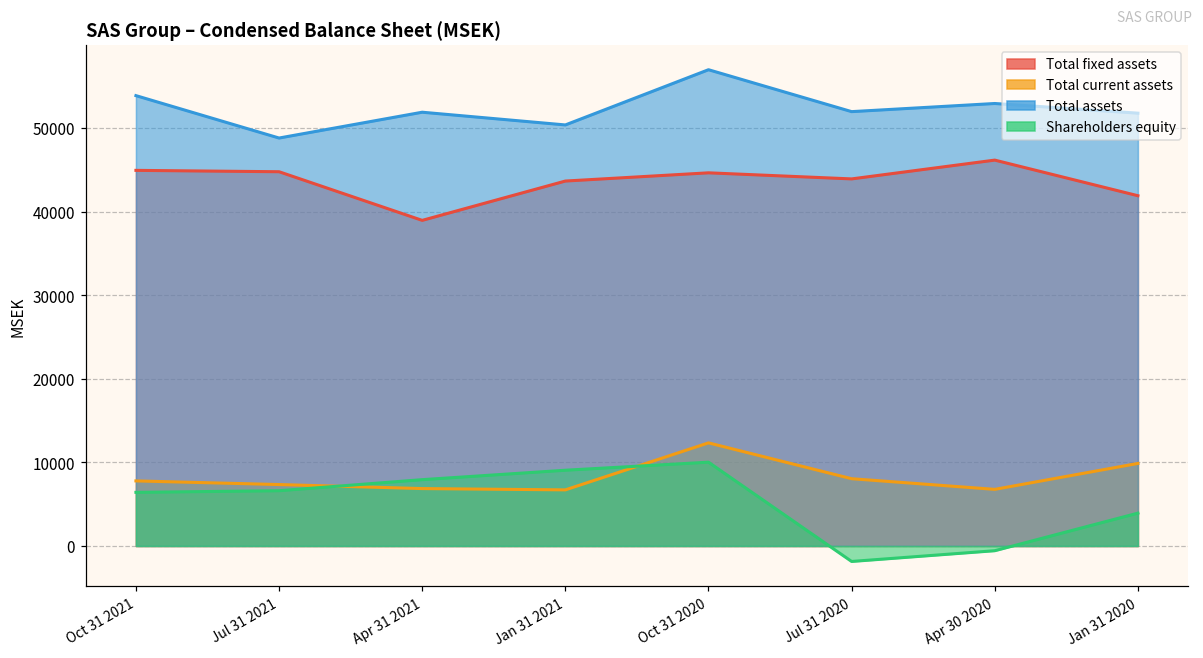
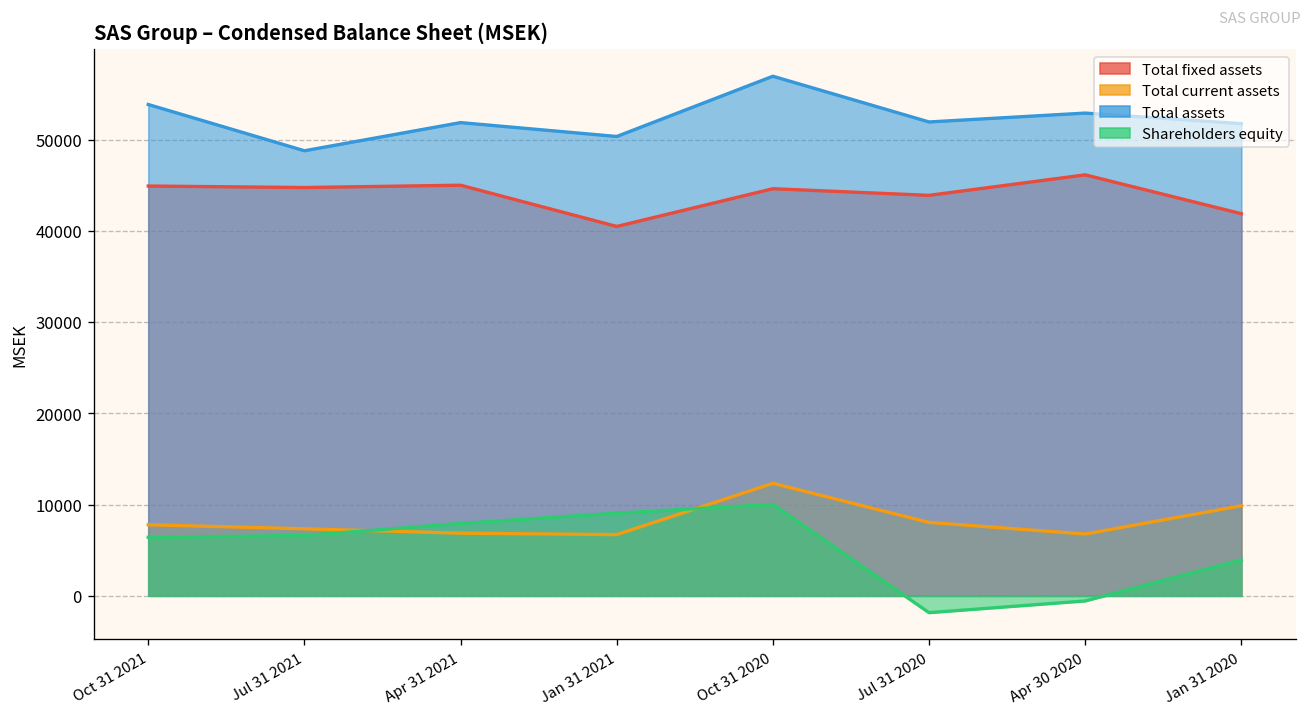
  {
    "Total fixed assets": {
      "Oct 31 2021": 45000,
      "Jul 31 2021": 45000,
-     "Apr 31 2021": 39000,
-     "Jan 31 2021": 44000,
+     "Apr 31 2021": 45000,
+     "Jan 31 2021": 40000,
      "Oct 31 2020": 45000,
      "Jul 31 2020": 44000,
      "Apr 30 2020": 46000,
      "Jan 31 2020": 42000
    },
    "Total current assets": {
      "Oct 31 2021": 8000,
      "Jul 31 2021": 7000,
      "Apr 31 2021": 7000,
      "Jan 31 2021": 7000,
      "Oct 31 2020": 12000,
      "Jul 31 2020": 8000,
      "Apr 30 2020": 7000,
      "Jan 31 2020": 10000
    },
    "Total assets": {
      "Oct 31 2021": 54000,
      "Jul 31 2021": 49000,
      "Apr 31 2021": 52000,
      "Jan 31 2021": 50000,
      "Oct 31 2020": 57000,
      "Jul 31 2020": 52000,
      "Apr 30 2020": 53000
    }
  }
